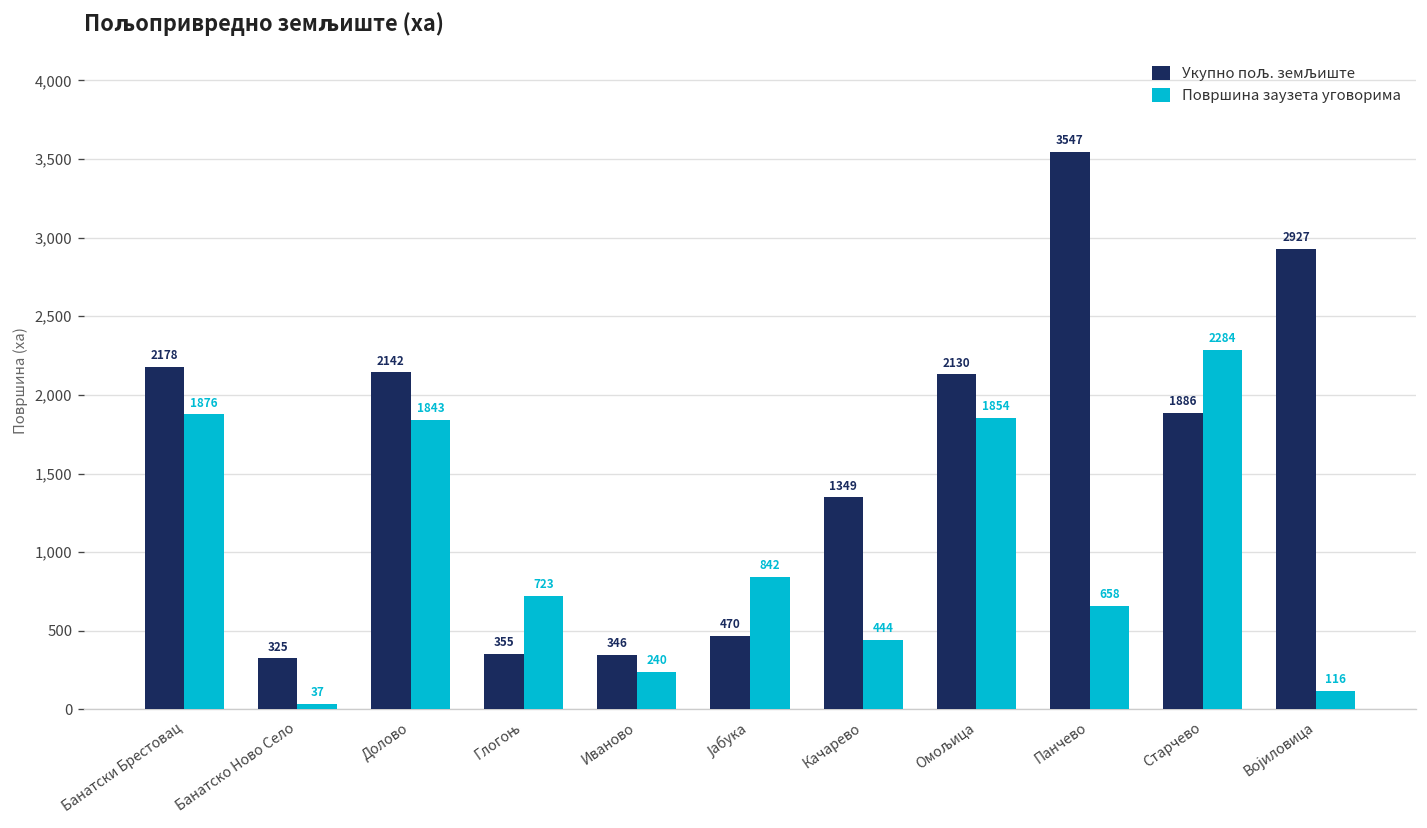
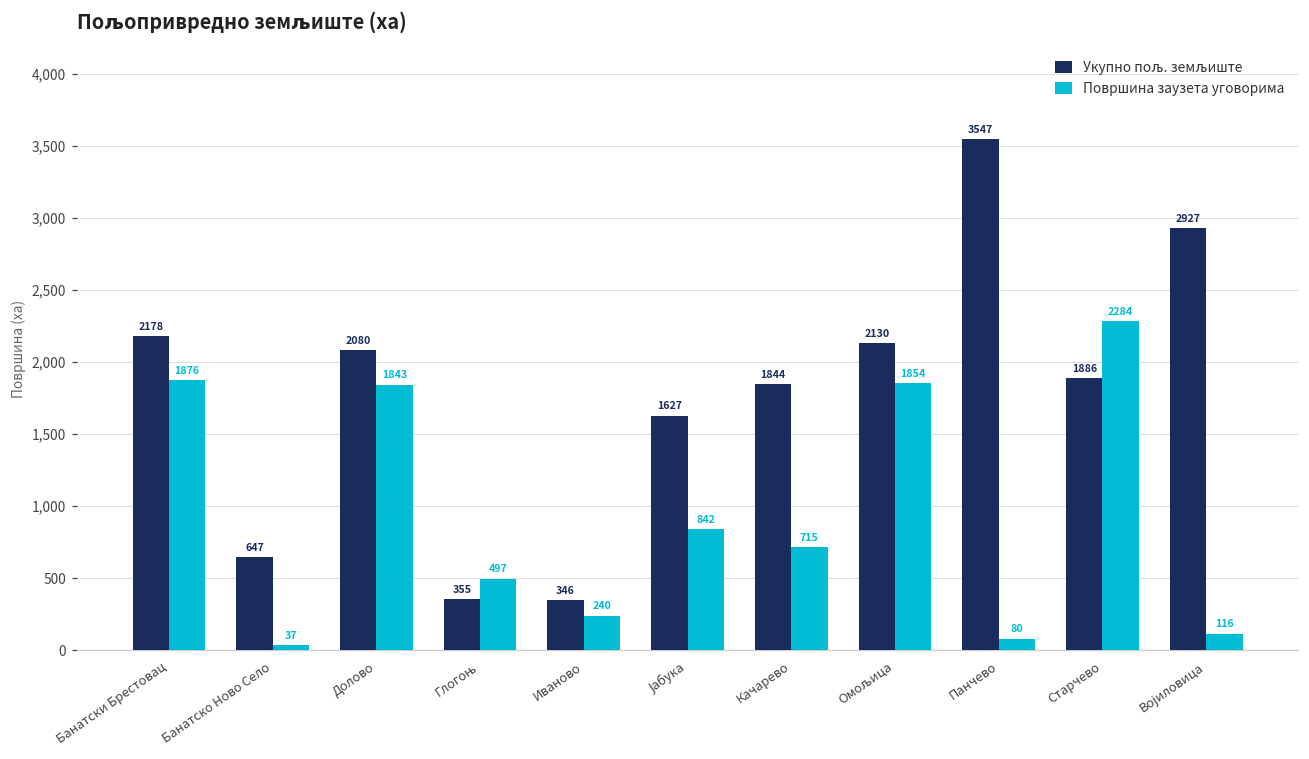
  {
    "Укупно пољ. земљиште": {
      "Банатски Брестовац": 2178,
-     "Банатско Ново Село": 325,
-     "Долово": 2142,
+     "Банатско Ново Село": 647,
+     "Долово": 2080,
      "Глогоњ": 355,
      "Иваново": 346,
-     "Јабука": 470,
-     "Качарево": 1349,
+     "Јабука": 1627,
+     "Качарево": 1844,
      "Омољица": 2130,
      "Панчево": 3547,
      "Старчево": 1886,
      "Војиловица": 2927
    },
    "Површина заузета уговорима": {
      "Банатски Брестовац": 1876,
      "Банатско Ново Село": 37,
      "Долово": 1843,
-     "Глогоњ": 723,
+     "Глогоњ": 497,
      "Иваново": 240,
      "Јабука": 842,
-     "Качарево": 444,
+     "Качарево": 715,
      "Омољица": 1854,
-     "Панчево": 658,
+     "Панчево": 80,
      "Старчево": 2284,
      "Војиловица": 116
    }
  }
